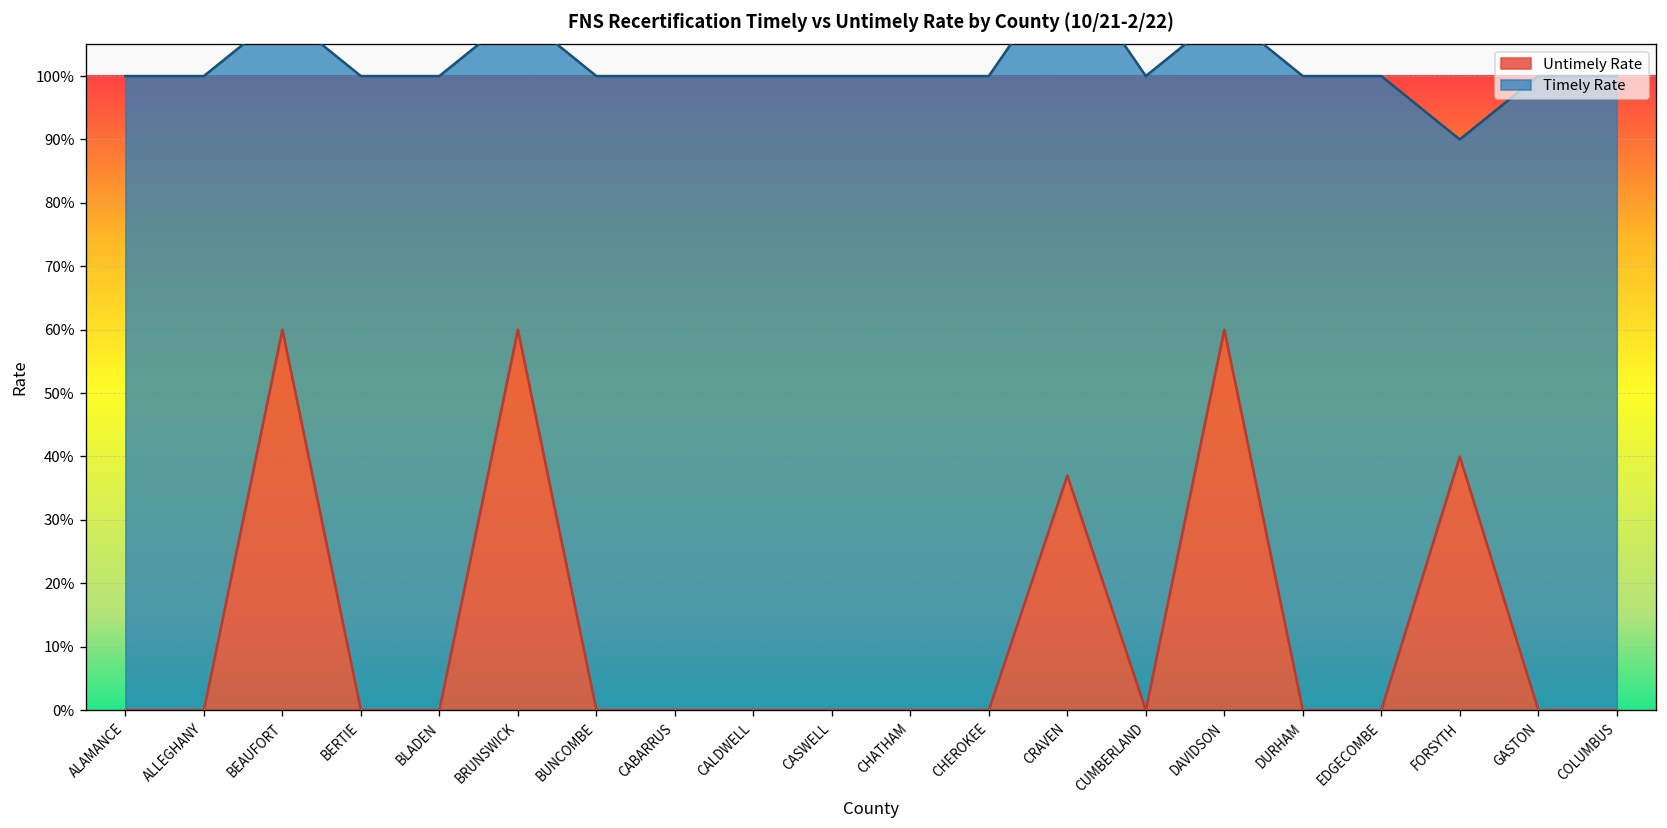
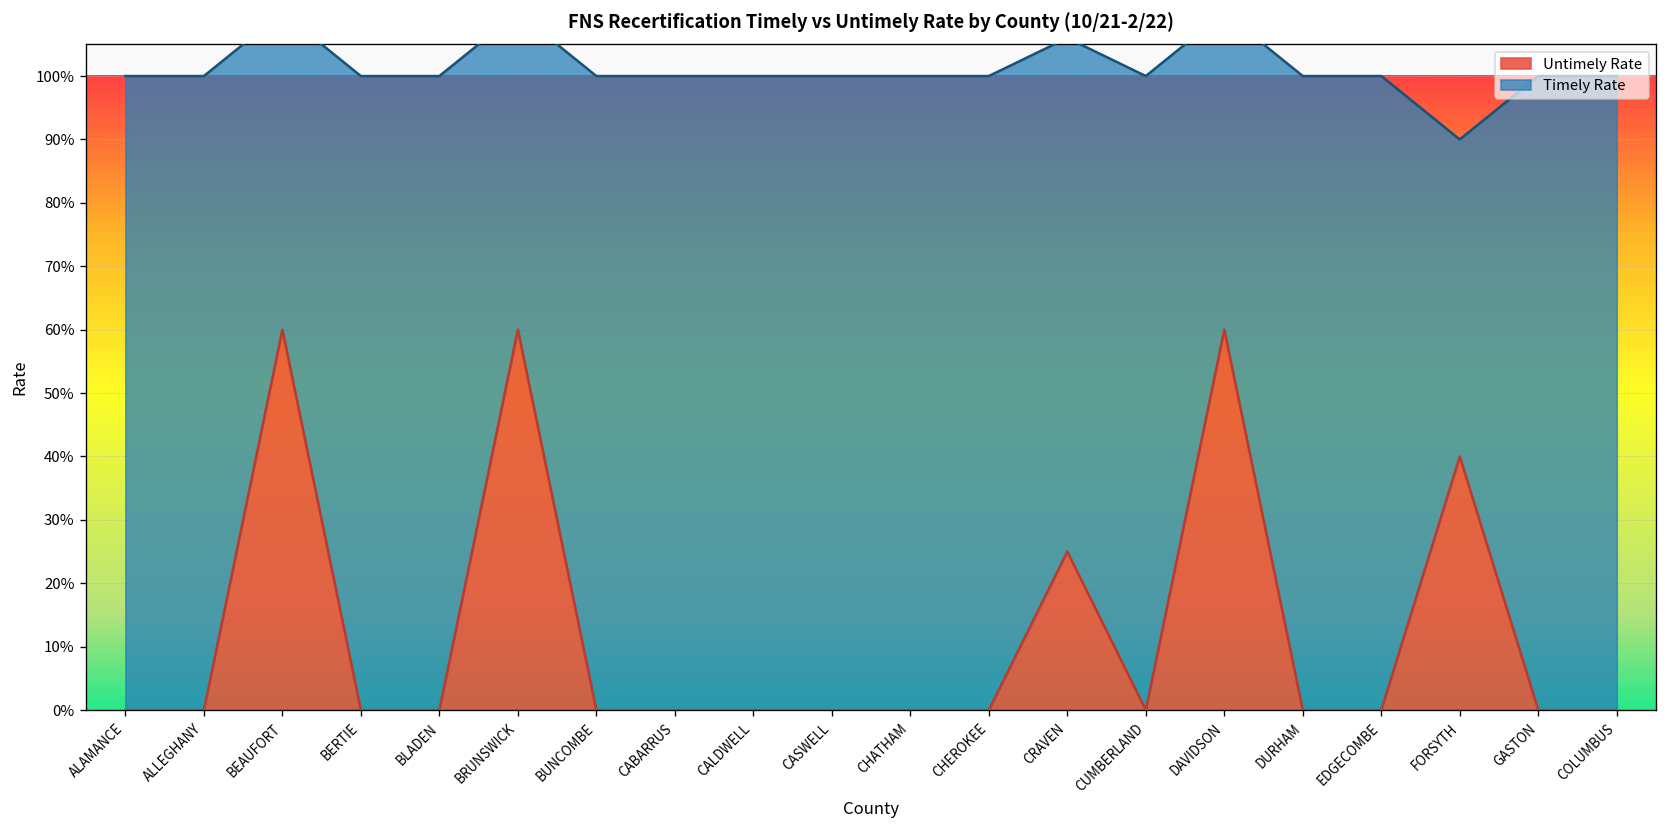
  {
    "Untimely Rate": {
      "ALAMANCE": "0%",
      "ALLEGHANY": "0%",
      "BEAUFORT": "60%",
      "BERTIE": "0%",
      "BLADEN": "0%",
      "BRUNSWICK": "60%",
      "BUNCOMBE": "0%",
      "CABARRUS": "0%",
      "CALDWELL": "0%",
      "CASWELL": "0%",
      "CHATHAM": "0%",
      "CHEROKEE": "0%",
-     "CRAVEN": "37%",
+     "CRAVEN": "25%",
      "CUMBERLAND": "0%",
      "DAVIDSON": "60%",
      "DURHAM": "0%",
      "EDGECOMBE": "0%",
      "FORSYTH": "40%",
      "GASTON": "0%",
      "COLUMBUS": "0%"
    },
    "Timely Rate": {
      "ALAMANCE": "100%",
      "ALLEGHANY": "100%",
      "BERTIE": "100%",
      "BLADEN": "100%",
      "BUNCOMBE": "100%",
      "CABARRUS": "100%",
      "CALDWELL": "100%",
      "CASWELL": "100%",
      "CHATHAM": "100%",
      "CHEROKEE": "100%",
      "CUMBERLAND": "100%",
      "DURHAM": "100%",
      "EDGECOMBE": "100%",
      "FORSYTH": "50%"
    }
  }
